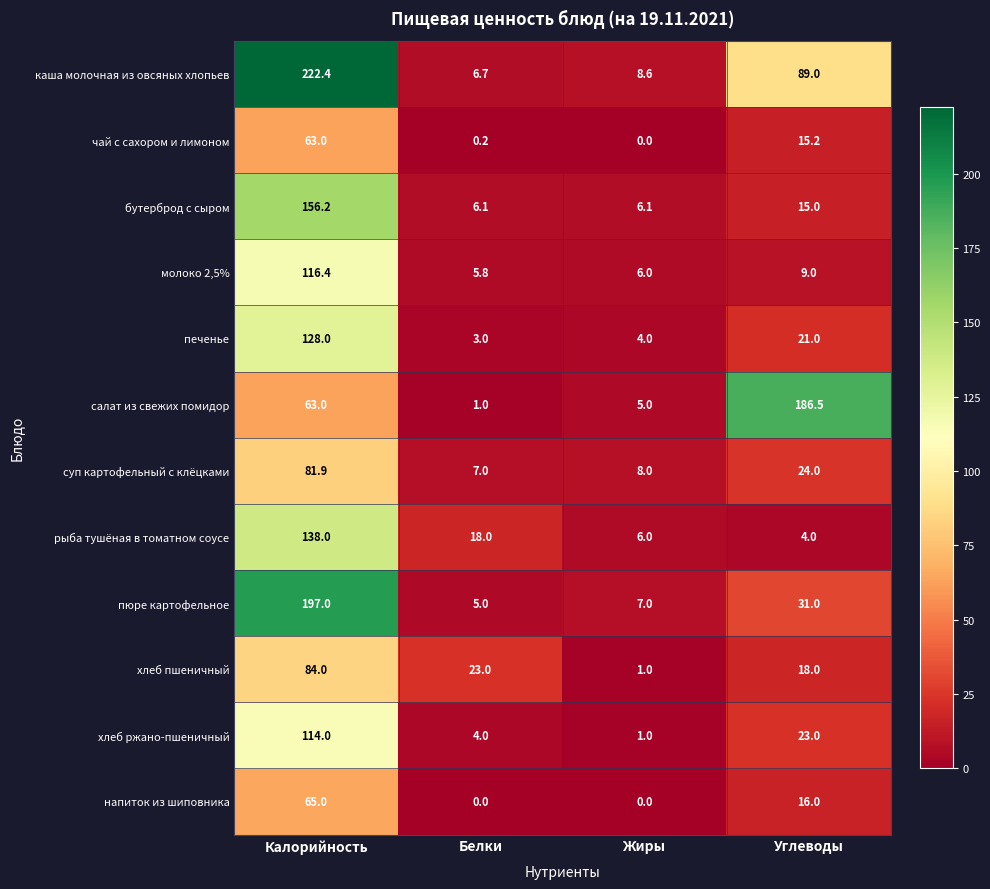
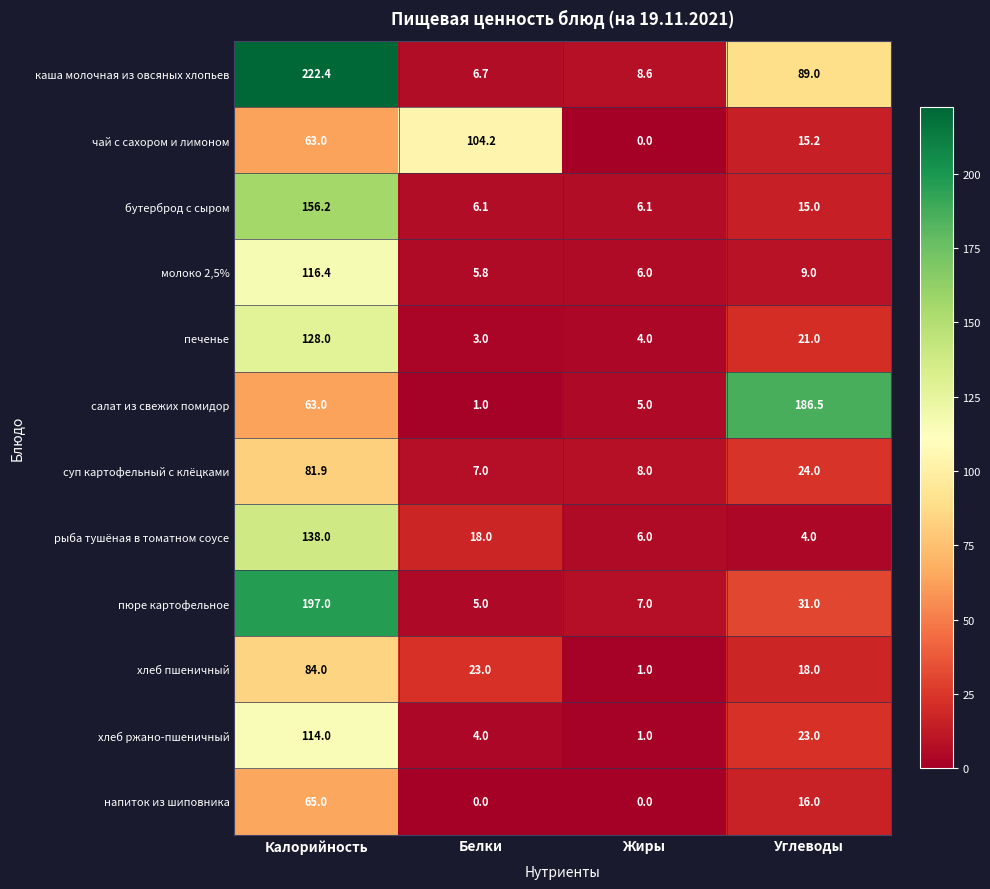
  {
    "каша молочная из овсяных хлопьев": {
      "Калорийность": 222.4,
      "Белки": 6.7,
      "Жиры": 8.6,
      "Углеводы": 89.0
    },
    "чай с сахором и лимоном": {
      "Калорийность": 63.0,
-     "Белки": 0.2,
+     "Белки": 104.2,
      "Жиры": 0.0,
      "Углеводы": 15.2
    },
    "бутерброд с сыром": {
      "Калорийность": 156.2,
      "Белки": 6.1,
      "Жиры": 6.1,
      "Углеводы": 15.0
    },
    "молоко 2,5%": {
      "Калорийность": 116.4,
      "Белки": 5.8,
      "Жиры": 6.0,
      "Углеводы": 9.0
    },
    "печенье": {
      "Калорийность": 128.0,
      "Белки": 3.0,
      "Жиры": 4.0,
      "Углеводы": 21.0
    },
    "салат из свежих помидор": {
      "Калорийность": 63.0,
      "Белки": 1.0,
      "Жиры": 5.0,
      "Углеводы": 186.5
    },
    "суп картофельный с клёцками": {
      "Калорийность": 81.9,
      "Белки": 7.0,
      "Жиры": 8.0,
      "Углеводы": 24.0
    },
    "рыба тушёная в томатном соусе": {
      "Калорийность": 138.0,
      "Белки": 18.0,
      "Жиры": 6.0,
      "Углеводы": 4.0
    },
    "пюре картофельное": {
      "Калорийность": 197.0,
      "Белки": 5.0,
      "Жиры": 7.0,
      "Углеводы": 31.0
    },
    "хлеб пшеничный": {
      "Калорийность": 84.0,
      "Белки": 23.0,
      "Жиры": 1.0,
      "Углеводы": 18.0
    },
    "хлеб ржано-пшеничный": {
      "Калорийность": 114.0,
      "Белки": 4.0,
      "Жиры": 1.0,
      "Углеводы": 23.0
    },
    "напиток из шиповника": {
      "Калорийность": 65.0,
      "Белки": 0.0,
      "Жиры": 0.0,
      "Углеводы": 16.0
    }
  }
